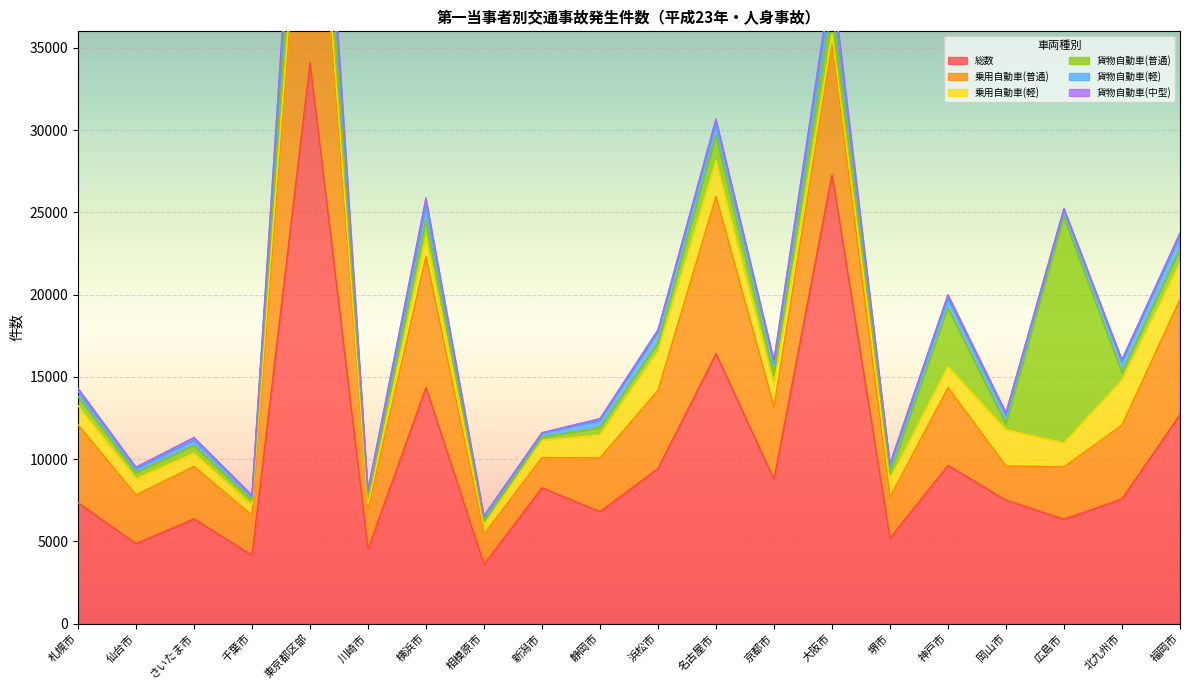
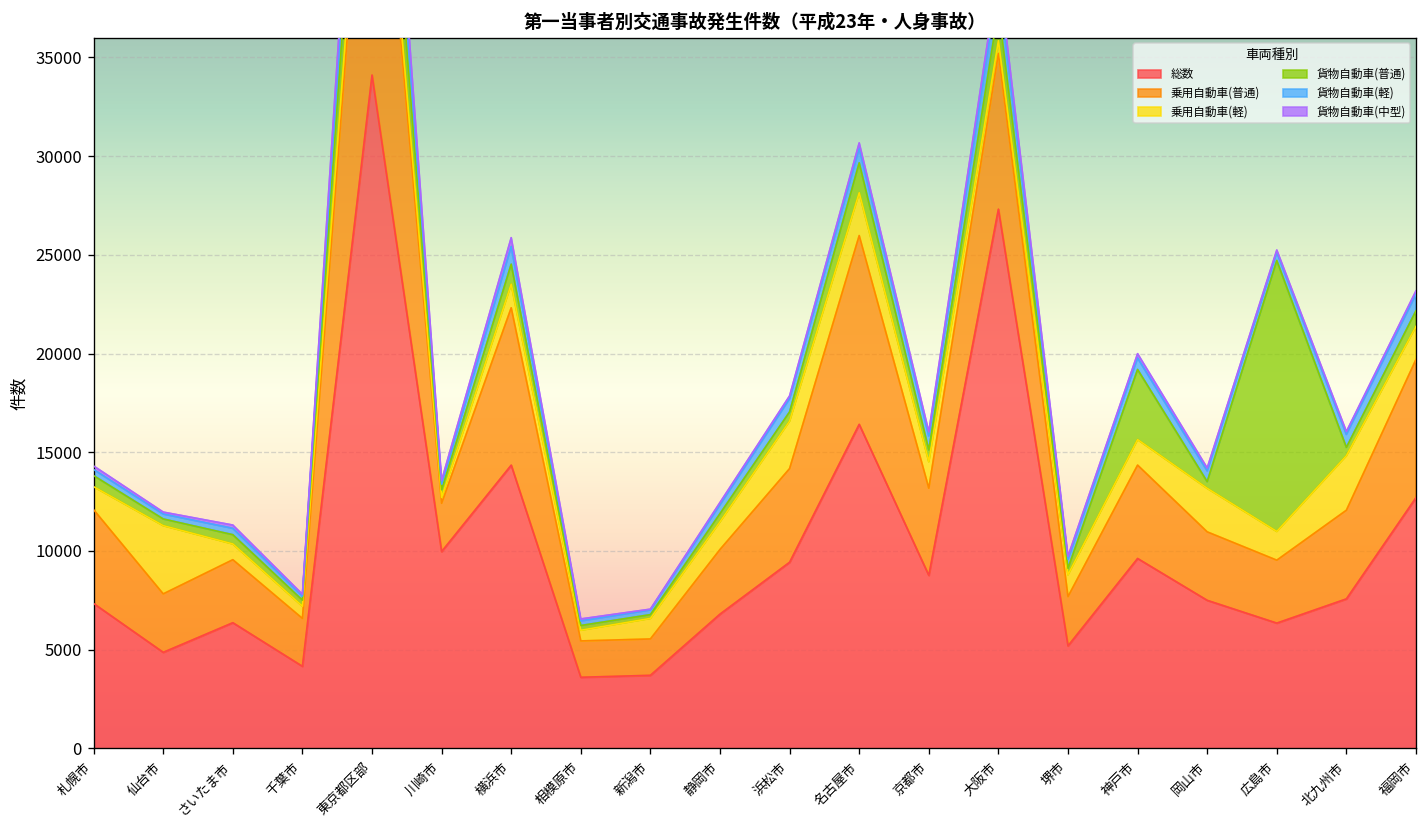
  {
    "総数": {
      "札幌市": 7300,
      "仙台市": 4900,
      "さいたま市": 6400,
      "千葉市": 4200,
      "東京都区部": 34100,
-     "川崎市": 4500,
+     "川崎市": 10000,
      "横浜市": 14300,
      "相模原市": 3600,
-     "新潟市": 8300,
+     "新潟市": 3700,
      "静岡市": 6800,
      "浜松市": 9400,
      "名古屋市": 16400,
      "京都市": 8800,
      "大阪市": 27300,
      "堺市": 5200,
      "神戸市": 9600,
      "岡山市": 7500,
      "広島市": 6300,
      "北九州市": 7600,
      "福岡市": 12700
    },
    "乗用自動車(普通)": {
      "札幌市": 4800,
      "仙台市": 3000,
      "さいたま市": 3200,
      "千葉市": 2400,
      "川崎市": 2400,
      "横浜市": 8000,
      "相模原市": 1800,
      "新潟市": 1800,
      "静岡市": 3300,
      "浜松市": 4700,
      "名古屋市": 9600,
      "京都市": 4400,
      "大阪市": 7900,
      "堺市": 2500,
      "神戸市": 4700,
-     "岡山市": 2100,
+     "岡山市": 3500,
      "広島市": 3200,
      "北九州市": 4500,
      "福岡市": 7000
    },
    "乗用自動車(軽)": {
      "札幌市": 1200,
-     "仙台市": 1000,
+     "仙台市": 3500,
      "さいたま市": 800,
      "千葉市": 600,
      "川崎市": 300,
      "横浜市": 1200,
      "相模原市": 500,
      "新潟市": 1000,
      "静岡市": 1400,
      "浜松市": 2400,
      "名古屋市": 2200,
      "京都市": 1300,
      "大阪市": 600,
      "堺市": 1100,
      "神戸市": 1300,
      "岡山市": 2200,
      "広島市": 1500,
      "北九州市": 2800,
-     "福岡市": 2200
+     "福岡市": 1700
    },
    "貨物自動車(普通)": {
      "札幌市": 600,
      "仙台市": 300,
      "さいたま市": 500,
      "千葉市": 300,
      "川崎市": 400,
      "横浜市": 1000,
      "相模原市": 200,
      "新潟市": 200,
      "静岡市": 400,
      "浜松市": 500,
      "名古屋市": 1500,
      "京都市": 600,
      "堺市": 300,
      "神戸市": 3600,
      "岡山市": 300,
      "広島市": 13700,
      "北九州市": 400,
      "福岡市": 800
    },
    "貨物自動車(軽)": {
      "札幌市": 300,
      "さいたま市": 300,
      "川崎市": 300,
      "横浜市": 900,
      "名古屋市": 700,
      "京都市": 700,
      "神戸市": 600,
      "福岡市": 800
    },
    "貨物自動車(中型)": {
      "札幌市": 200,
      "さいたま市": 200,
      "川崎市": 200,
      "横浜市": 400,
      "名古屋市": 300,
      "京都市": 200,
      "神戸市": 200,
      "福岡市": 200
    }
  }
